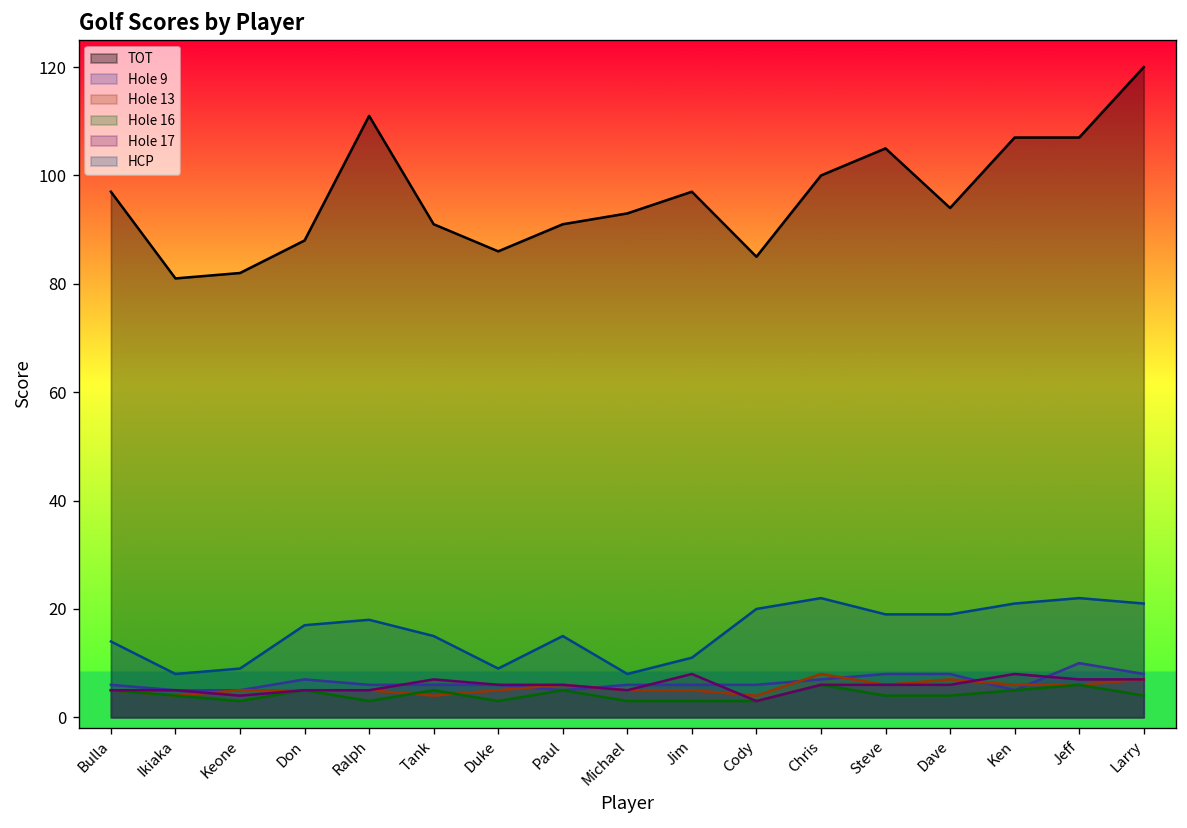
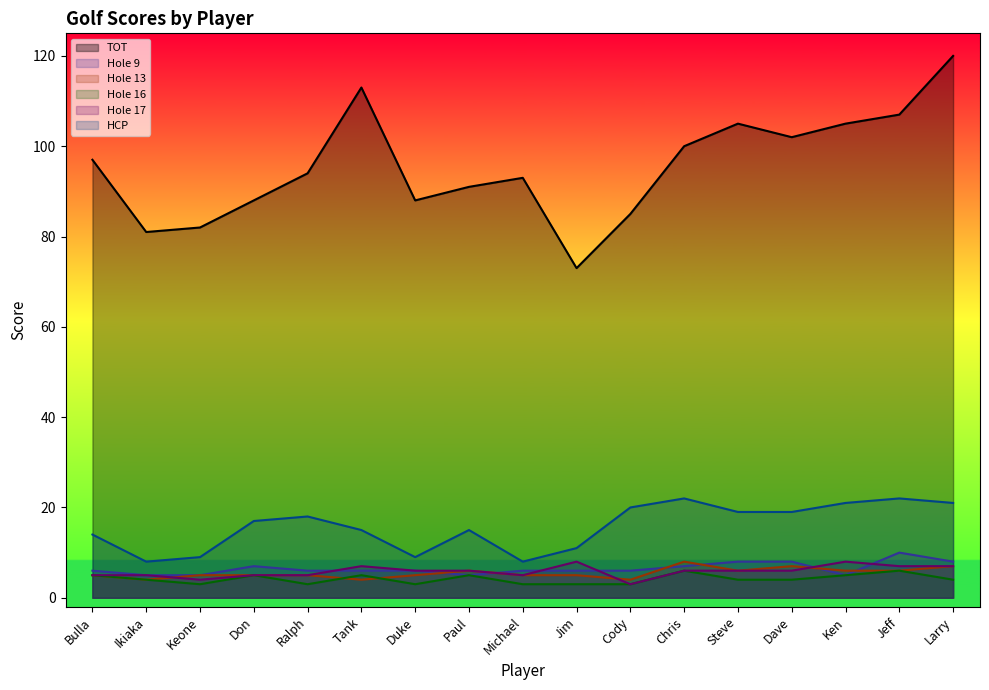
  {
    "TOT": {
      "Bulla": 97,
      "Ikiaka": 81,
      "Keone": 82,
      "Don": 88,
-     "Ralph": 111,
-     "Tank": 91,
-     "Duke": 86,
+     "Ralph": 94,
+     "Tank": 113,
+     "Duke": 88,
      "Paul": 91,
      "Michael": 93,
-     "Jim": 97,
+     "Jim": 73,
      "Cody": 85,
      "Chris": 100,
      "Steve": 105,
-     "Dave": 94,
-     "Ken": 107,
+     "Dave": 102,
+     "Ken": 105,
      "Jeff": 107,
      "Larry": 120
    }
  }
